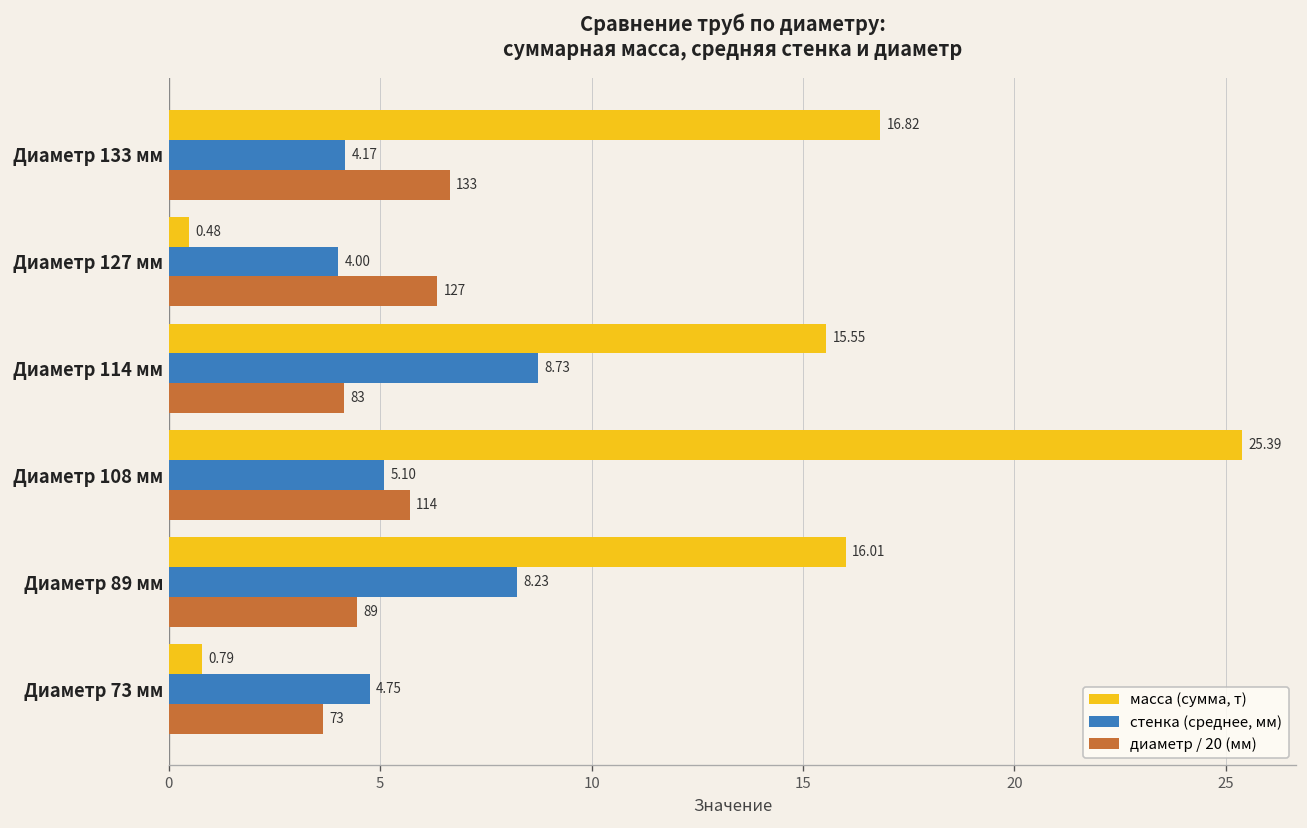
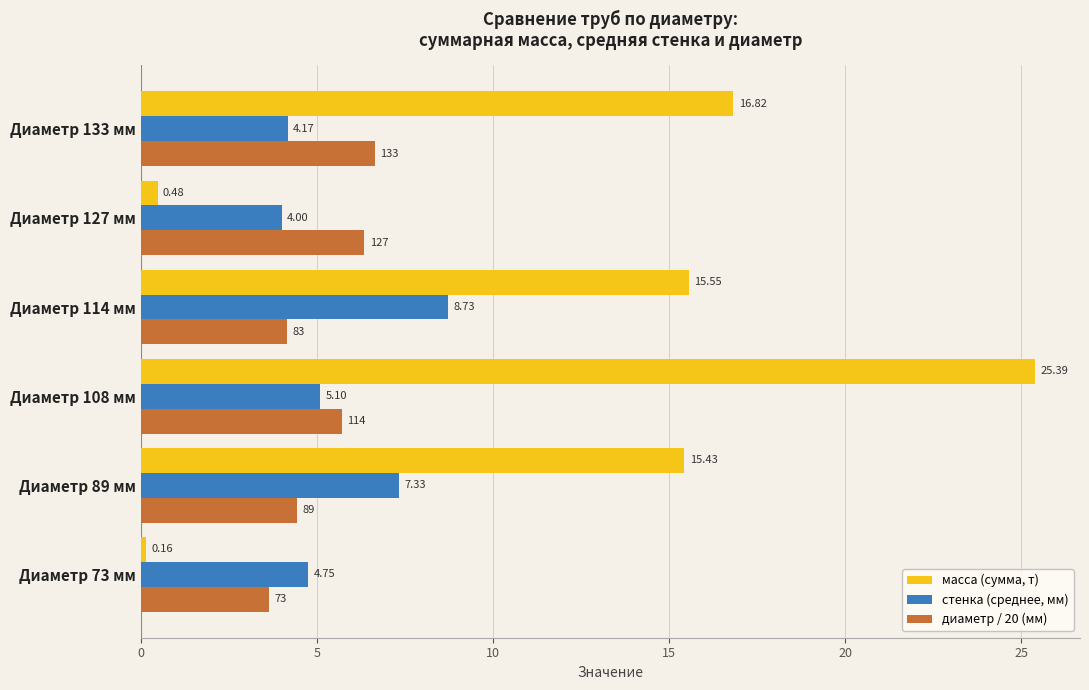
  {
    "масса (сумма, т)": {
      "Диаметр 133 мм": 16.82,
      "Диаметр 127 мм": 0.48,
      "Диаметр 114 мм": 15.55,
      "Диаметр 108 мм": 25.39,
-     "Диаметр 89 мм": 16.01,
-     "Диаметр 73 мм": 0.79
+     "Диаметр 89 мм": 15.43,
+     "Диаметр 73 мм": 0.16
    },
    "стенка (среднее, мм)": {
      "Диаметр 133 мм": 4.17,
      "Диаметр 127 мм": 4.00,
      "Диаметр 114 мм": 8.73,
      "Диаметр 108 мм": 5.10,
-     "Диаметр 89 мм": 8.23,
+     "Диаметр 89 мм": 7.33,
      "Диаметр 73 мм": 4.75
    }
  }
